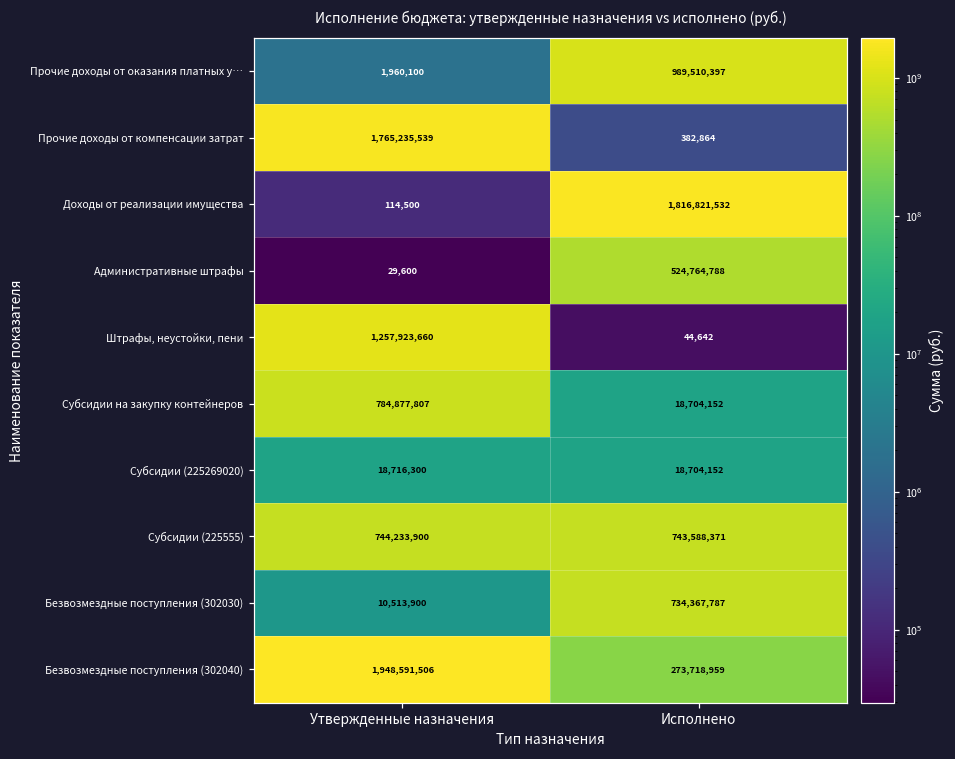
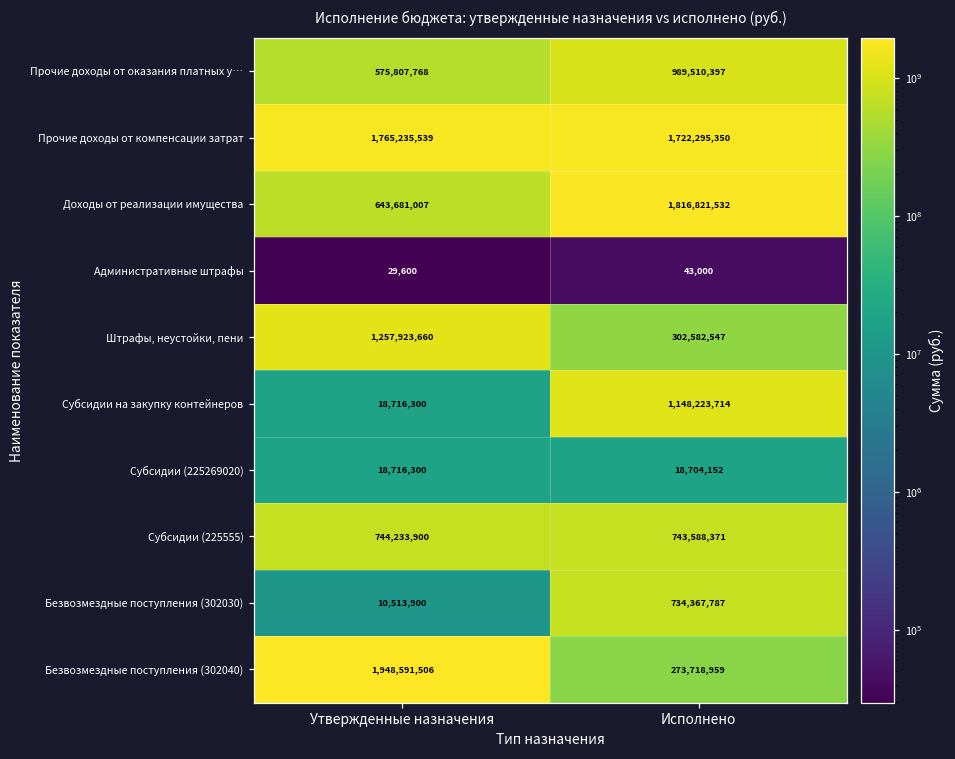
  {
    "Прочие доходы от оказания платных у…": {
-     "Утвержденные назначения": "1,960,100",
+     "Утвержденные назначения": "575,807,768",
      "Исполнено": "989,510,397"
    },
    "Прочие доходы от компенсации затрат": {
      "Утвержденные назначения": "1,765,235,539",
-     "Исполнено": "382,864"
+     "Исполнено": "1,722,295,350"
    },
    "Доходы от реализации имущества": {
-     "Утвержденные назначения": "114,500",
+     "Утвержденные назначения": "643,681,007",
      "Исполнено": "1,816,821,532"
    },
    "Административные штрафы": {
      "Утвержденные назначения": "29,600",
-     "Исполнено": "524,764,788"
+     "Исполнено": "43,000"
    },
    "Штрафы, неустойки, пени": {
      "Утвержденные назначения": "1,257,923,660",
-     "Исполнено": "44,642"
+     "Исполнено": "302,582,547"
    },
    "Субсидии на закупку контейнеров": {
-     "Утвержденные назначения": "784,877,807",
-     "Исполнено": "18,704,152"
+     "Утвержденные назначения": "18,716,300",
+     "Исполнено": "1,148,223,714"
    },
    "Субсидии (225269020)": {
      "Утвержденные назначения": "18,716,300",
      "Исполнено": "18,704,152"
    },
    "Субсидии (225555)": {
      "Утвержденные назначения": "744,233,900",
      "Исполнено": "743,588,371"
    },
    "Безвозмездные поступления (302030)": {
      "Утвержденные назначения": "10,513,900",
      "Исполнено": "734,367,787"
    },
    "Безвозмездные поступления (302040)": {
      "Утвержденные назначения": "1,948,591,506",
      "Исполнено": "273,718,959"
    }
  }
